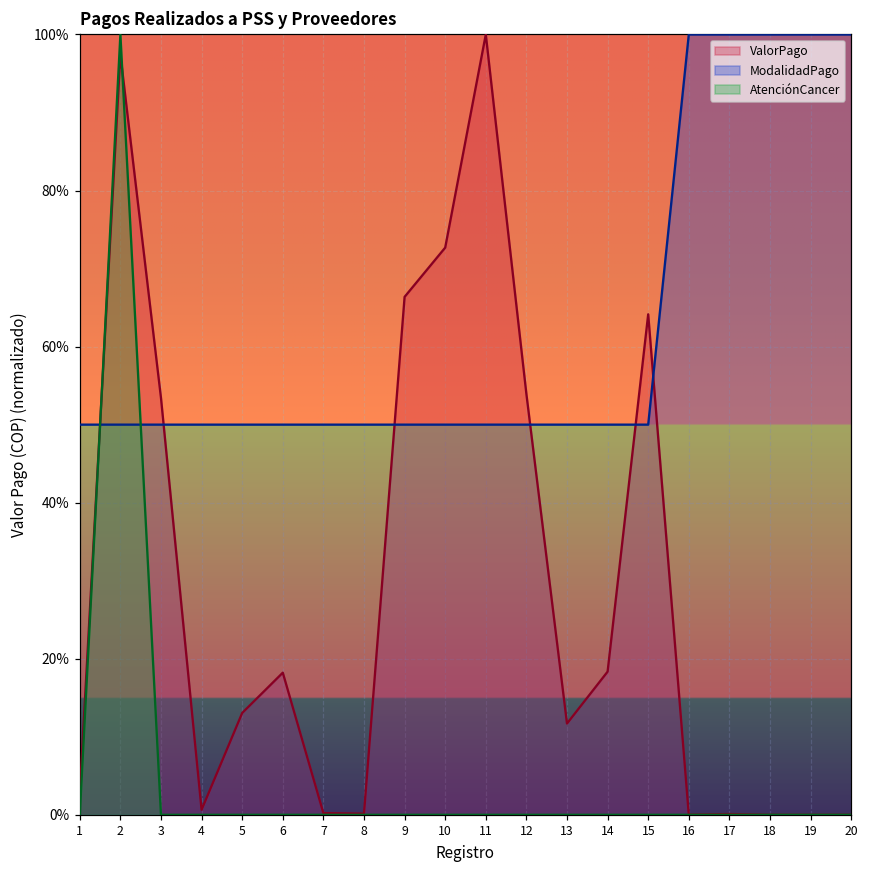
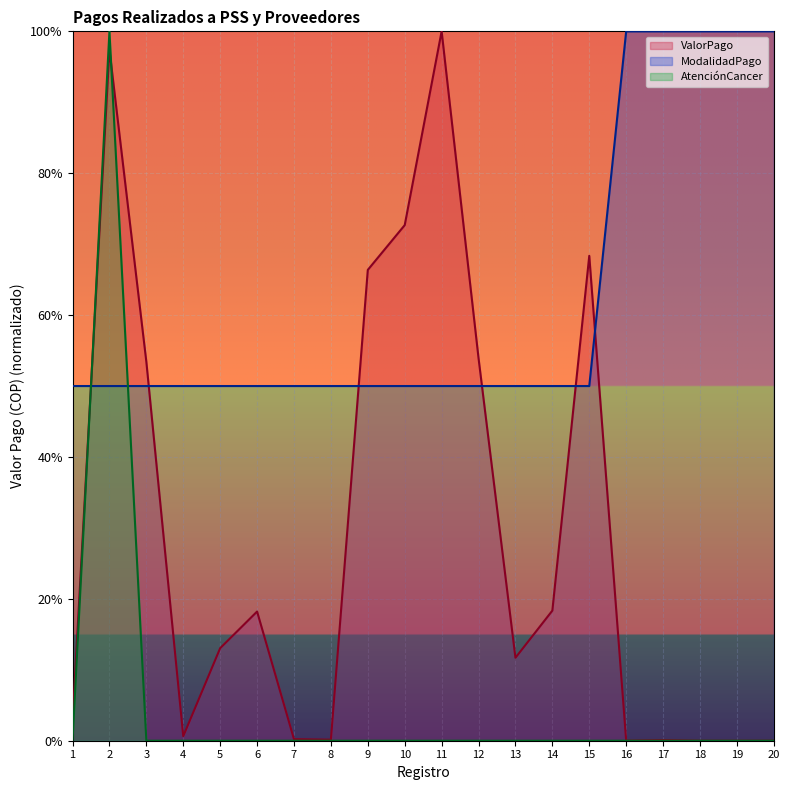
  {
    "ValorPago": {
      "1": "3%",
      "2": "97%",
      "3": "53%",
      "4": "1%",
      "5": "13%",
      "6": "18%",
      "9": "66%",
      "10": "73%",
      "11": "100%",
      "12": "54%",
      "13": "12%",
      "14": "18%",
-     "15": "64%"
+     "15": "68%"
    },
    "ModalidadPago": {
      "1": "50%",
      "2": "50%",
      "3": "50%",
      "4": "50%",
      "5": "50%",
      "6": "50%",
      "7": "50%",
      "8": "50%",
      "9": "50%",
      "10": "50%",
      "11": "50%",
      "12": "50%",
      "13": "50%",
      "14": "50%",
      "15": "50%",
      "16": "100%",
      "17": "100%",
      "18": "100%",
      "19": "100%",
      "20": "100%"
    },
    "AtenciónCancer": {
      "1": "0%",
      "2": "100%",
      "3": "0%",
      "4": "0%",
      "5": "0%",
      "6": "0%",
      "9": "0%",
      "10": "0%",
      "11": "0%",
      "12": "0%",
      "13": "0%",
      "14": "0%",
      "15": "0%"
    }
  }
